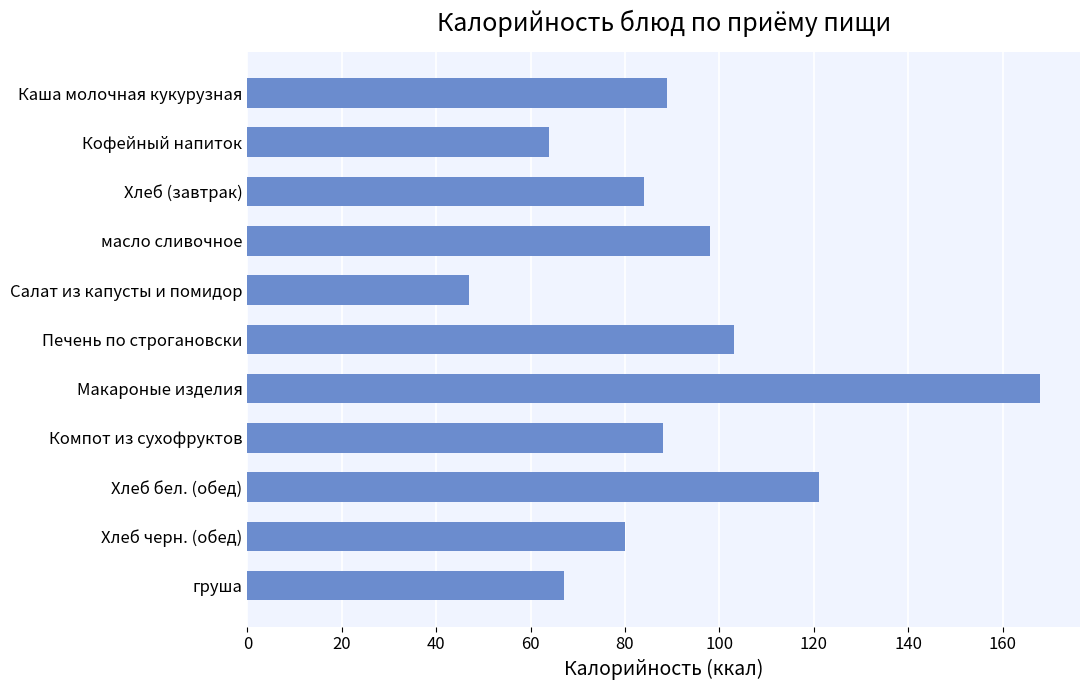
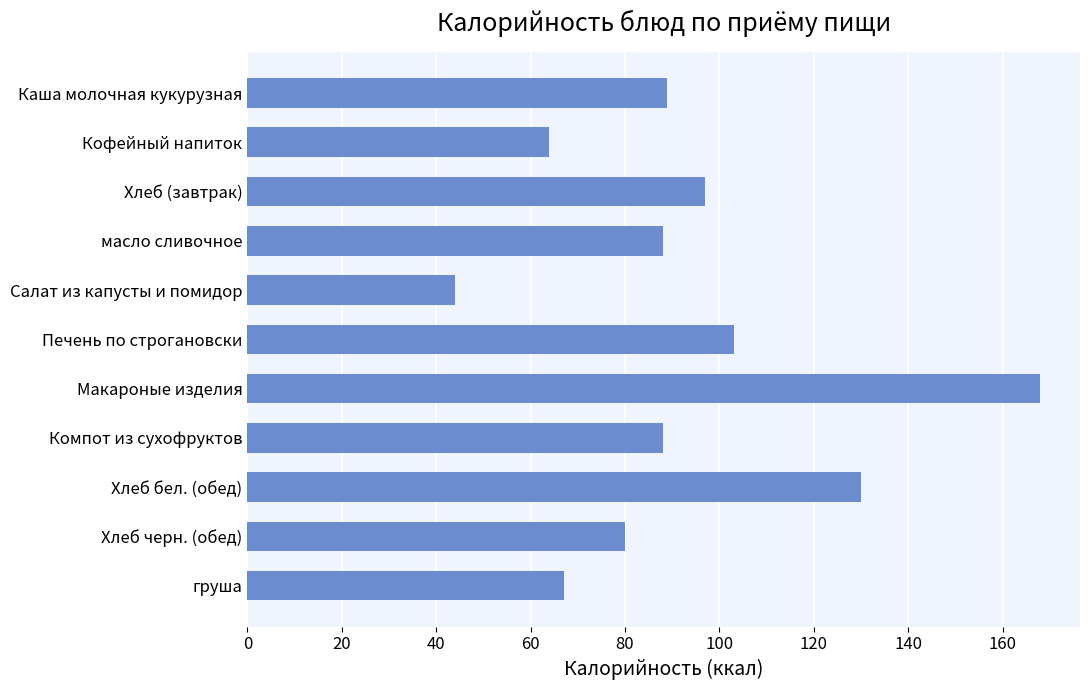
  {
    "Каша молочная кукурузная": 89,
    "Кофейный напиток": 64,
-   "Хлеб (завтрак)": 84,
-   "масло сливочное": 98,
-   "Салат из капусты и помидор": 47,
+   "Хлеб (завтрак)": 97,
+   "масло сливочное": 88,
+   "Салат из капусты и помидор": 44,
    "Печень по строгановски": 103,
    "Макароные изделия": 168,
    "Компот из сухофруктов": 88,
-   "Хлеб бел. (обед)": 121,
+   "Хлеб бел. (обед)": 130,
    "Хлеб черн. (обед)": 80,
    "груша": 67
  }
